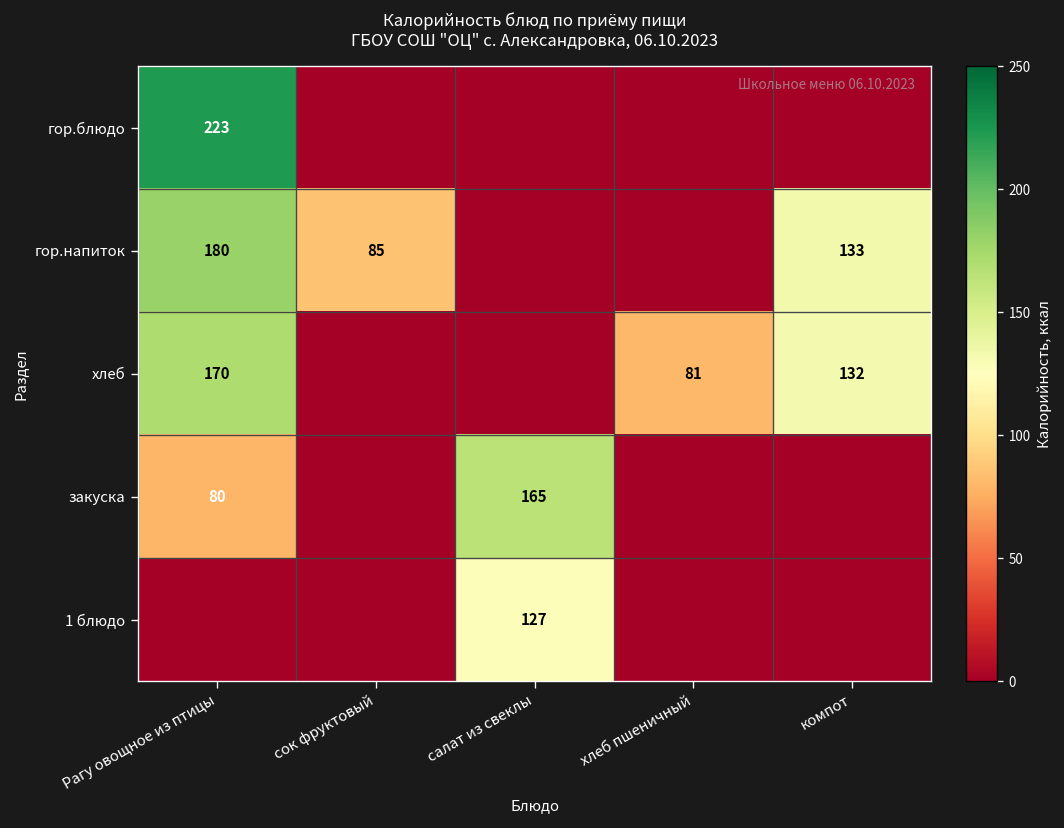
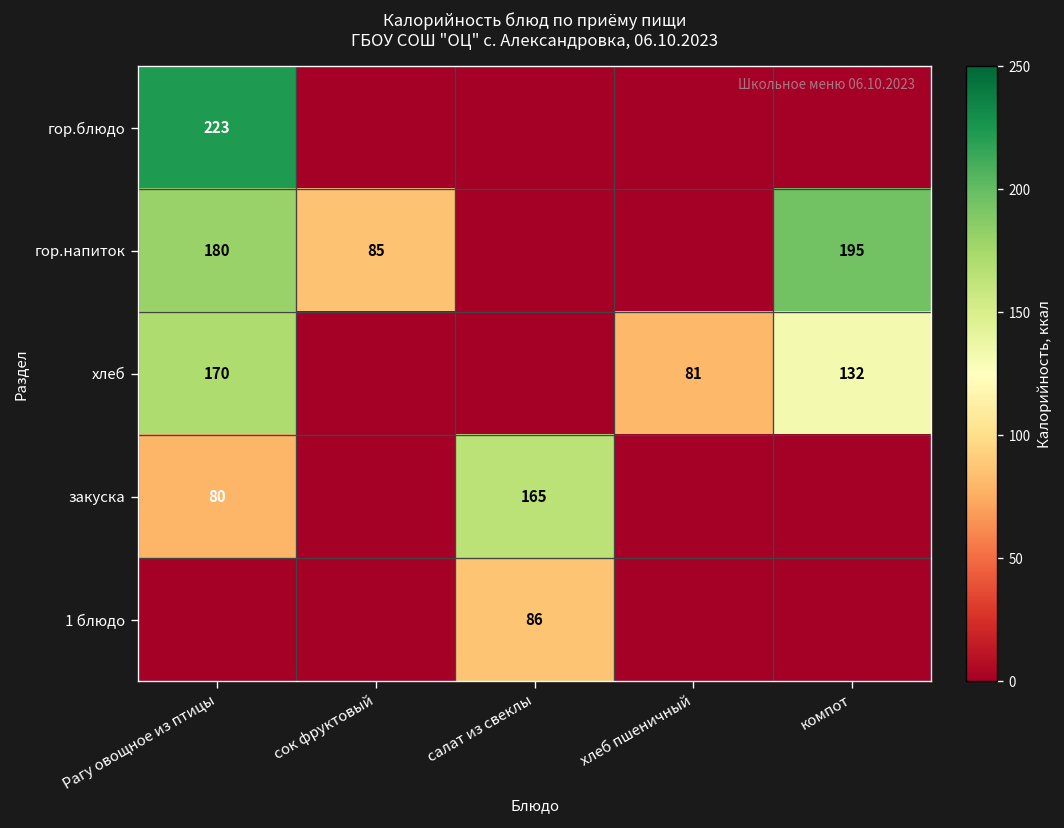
  {
    "гор.блюдо": {
      "Рагу овощное из птицы": 223
    },
    "гор.напиток": {
      "Рагу овощное из птицы": 180,
      "сок фруктовый": 85,
-     "компот": 133
+     "компот": 195
    },
    "хлеб": {
      "Рагу овощное из птицы": 170,
      "хлеб пшеничный": 81,
      "компот": 132
    },
    "закуска": {
      "Рагу овощное из птицы": 80,
      "салат из свеклы": 165
    },
    "1 блюдо": {
-     "салат из свеклы": 127
+     "салат из свеклы": 86
    }
  }
